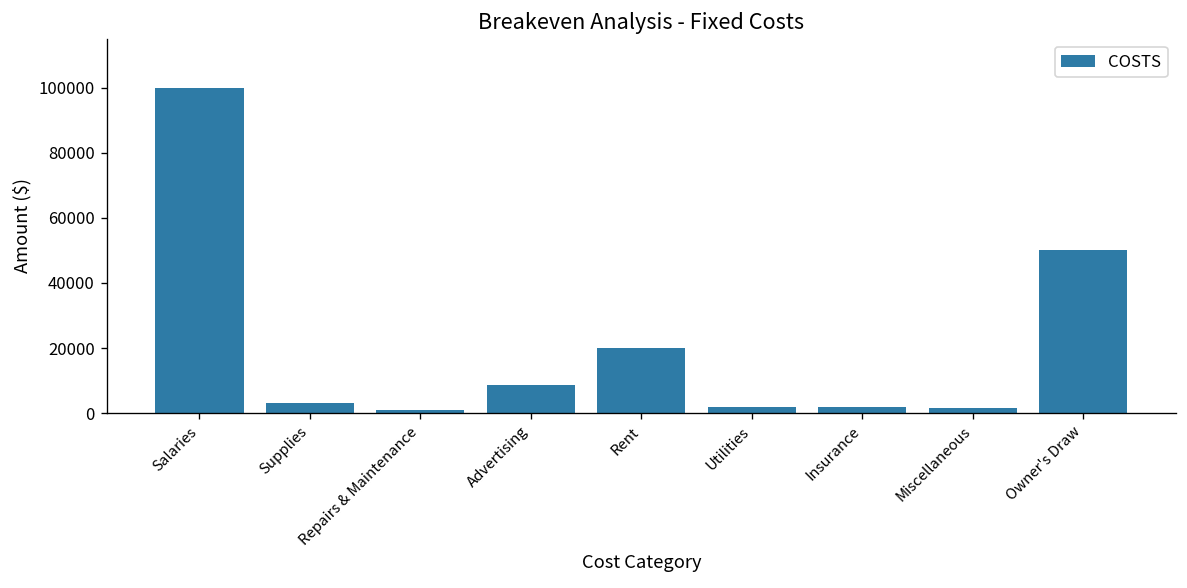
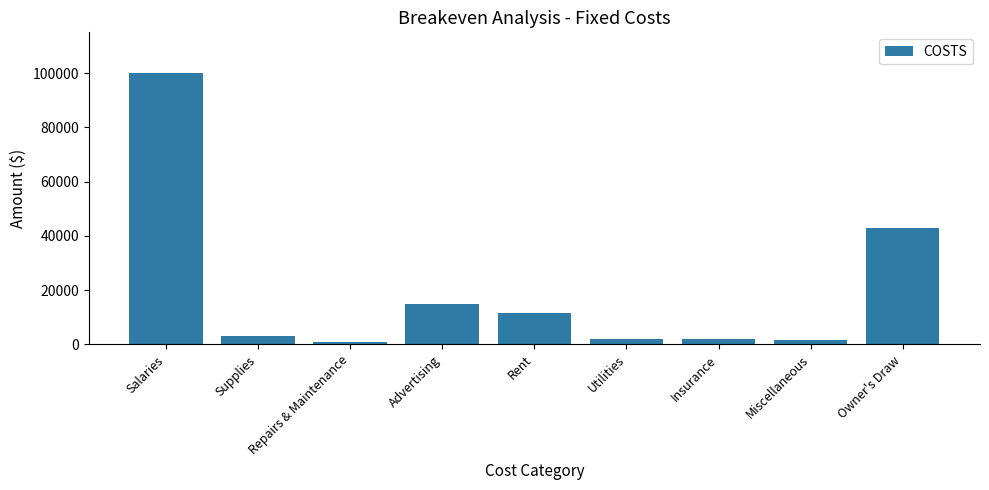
  {
    "Salaries": 100000,
    "Supplies": 3000,
    "Repairs & Maintenance": 1000,
-   "Advertising": 9000,
-   "Rent": 20000,
+   "Advertising": 15000,
+   "Rent": 11000,
    "Utilities": 2000,
    "Insurance": 2000,
    "Miscellaneous": 2000,
-   "Owner's Draw": 50000
+   "Owner's Draw": 43000
  }
